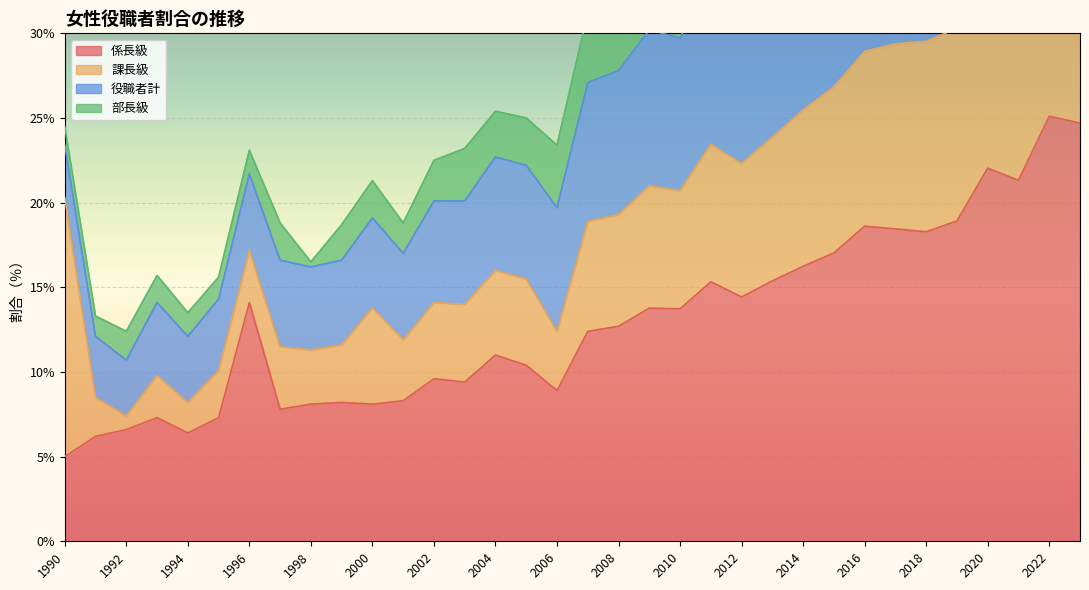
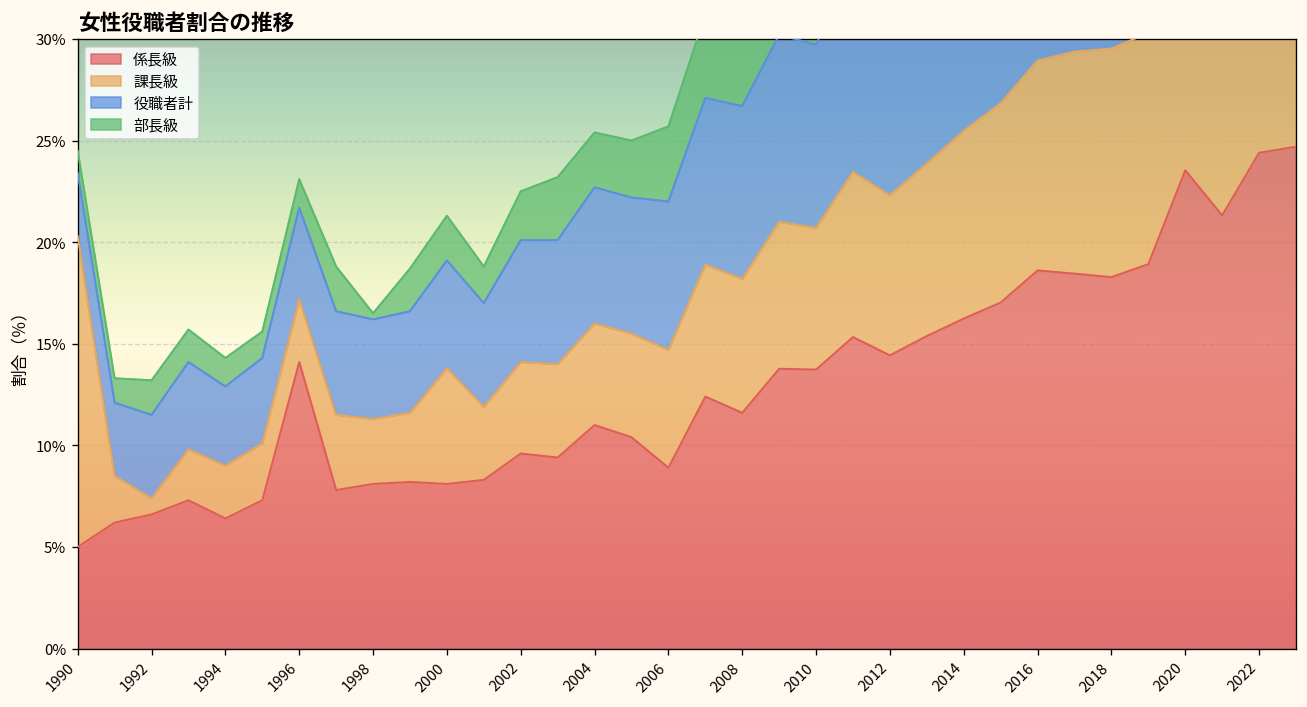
  {
    "係長級": {
      "1990": "5.0%",
      "1992": "6.6%",
      "1994": "6.4%",
      "1996": "14.1%",
      "1998": "8.1%",
      "2000": "8.1%",
      "2002": "9.6%",
      "2004": "11.0%",
      "2006": "8.9%",
-     "2008": "12.7%",
+     "2008": "11.6%",
      "2010": "13.7%",
      "2012": "14.4%",
      "2014": "16.2%",
      "2016": "18.6%",
      "2018": "18.3%",
-     "2020": "22.0%",
-     "2022": "25.1%"
+     "2020": "23.5%",
+     "2022": "24.4%"
    },
    "課長級": {
      "1990": "15.3%",
      "1992": "0.8%",
-     "1994": "1.8%",
+     "1994": "2.6%",
      "1996": "3.1%",
      "1998": "3.2%",
      "2000": "5.7%",
      "2002": "4.5%",
      "2004": "5.0%",
-     "2006": "3.5%",
+     "2006": "5.8%",
      "2008": "6.6%",
      "2010": "7.0%",
      "2012": "7.9%",
      "2014": "9.2%",
      "2016": "10.3%",
      "2018": "11.3%"
    },
    "役職者計": {
      "1990": "3.1%",
-     "1992": "3.3%",
+     "1992": "4.1%",
      "1994": "3.9%",
      "1996": "4.5%",
      "1998": "4.9%",
      "2000": "5.3%",
      "2002": "6.0%",
      "2004": "6.7%",
      "2006": "7.3%",
      "2008": "8.5%",
      "2010": "9.0%"
    },
    "部長級": {
      "1990": "1.1%",
      "1992": "1.7%",
      "1994": "1.4%",
      "1996": "1.4%",
      "1998": "0.3%",
      "2000": "2.2%",
      "2002": "2.4%",
      "2004": "2.7%",
      "2006": "3.7%"
    }
  }
